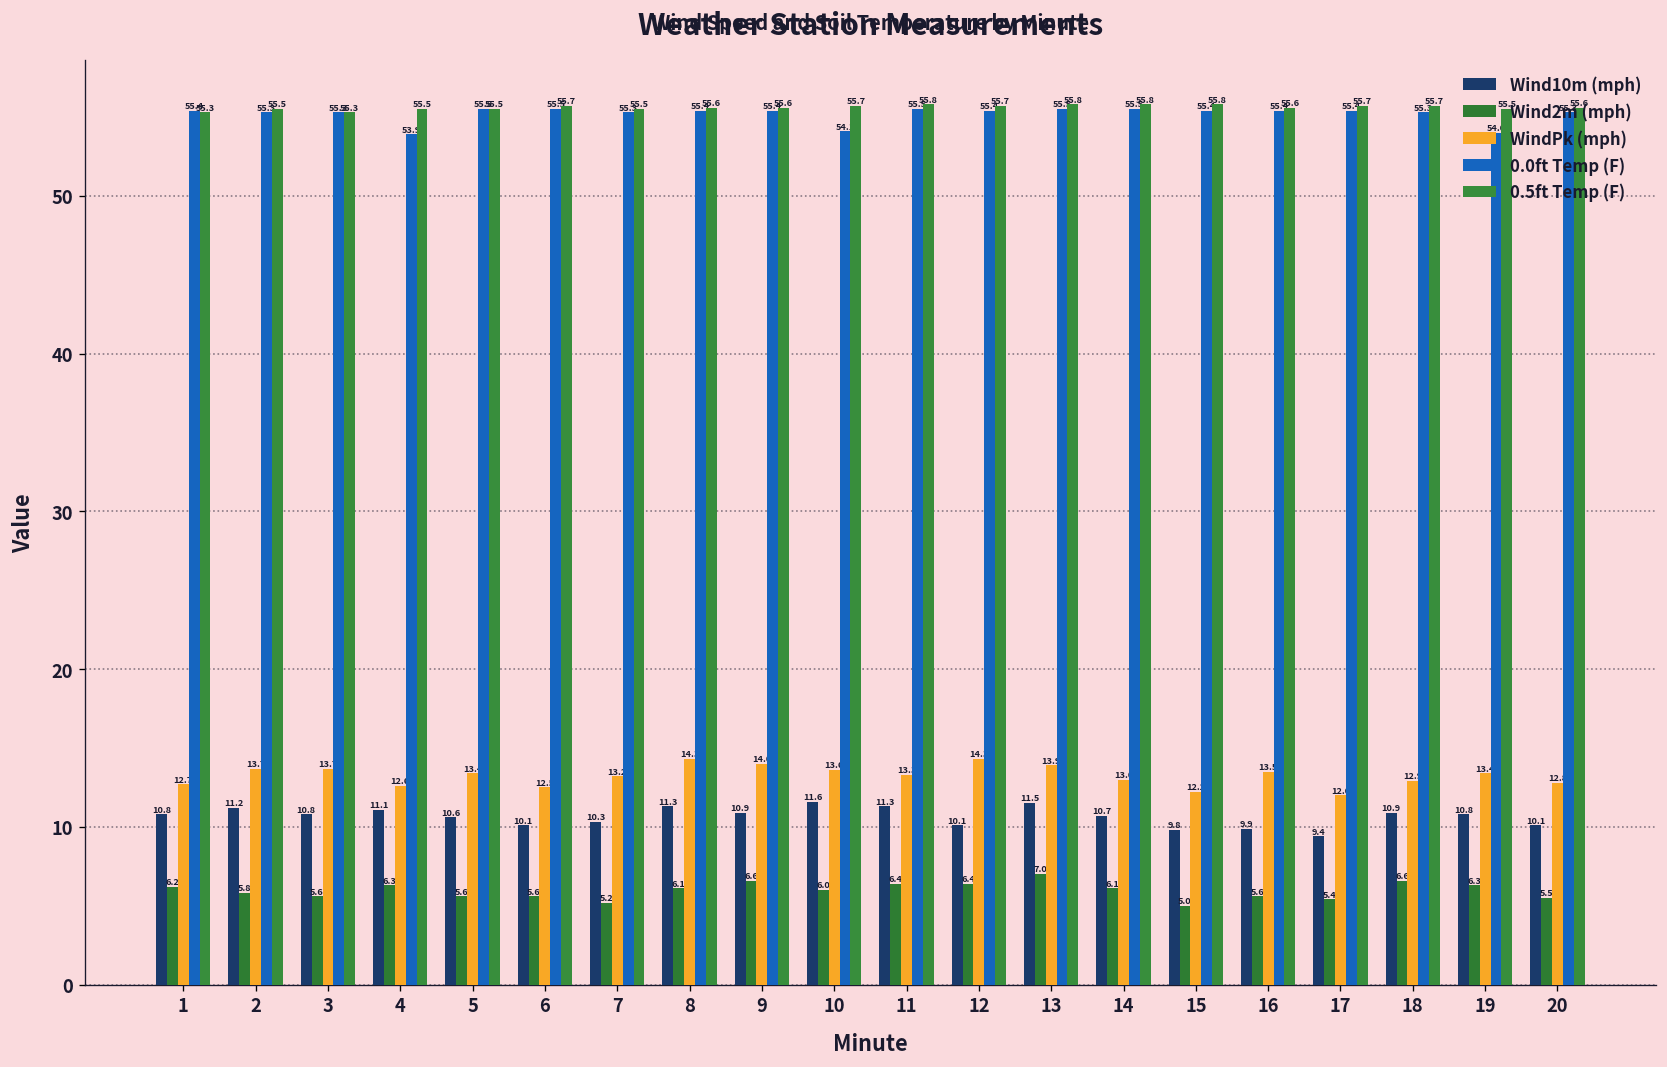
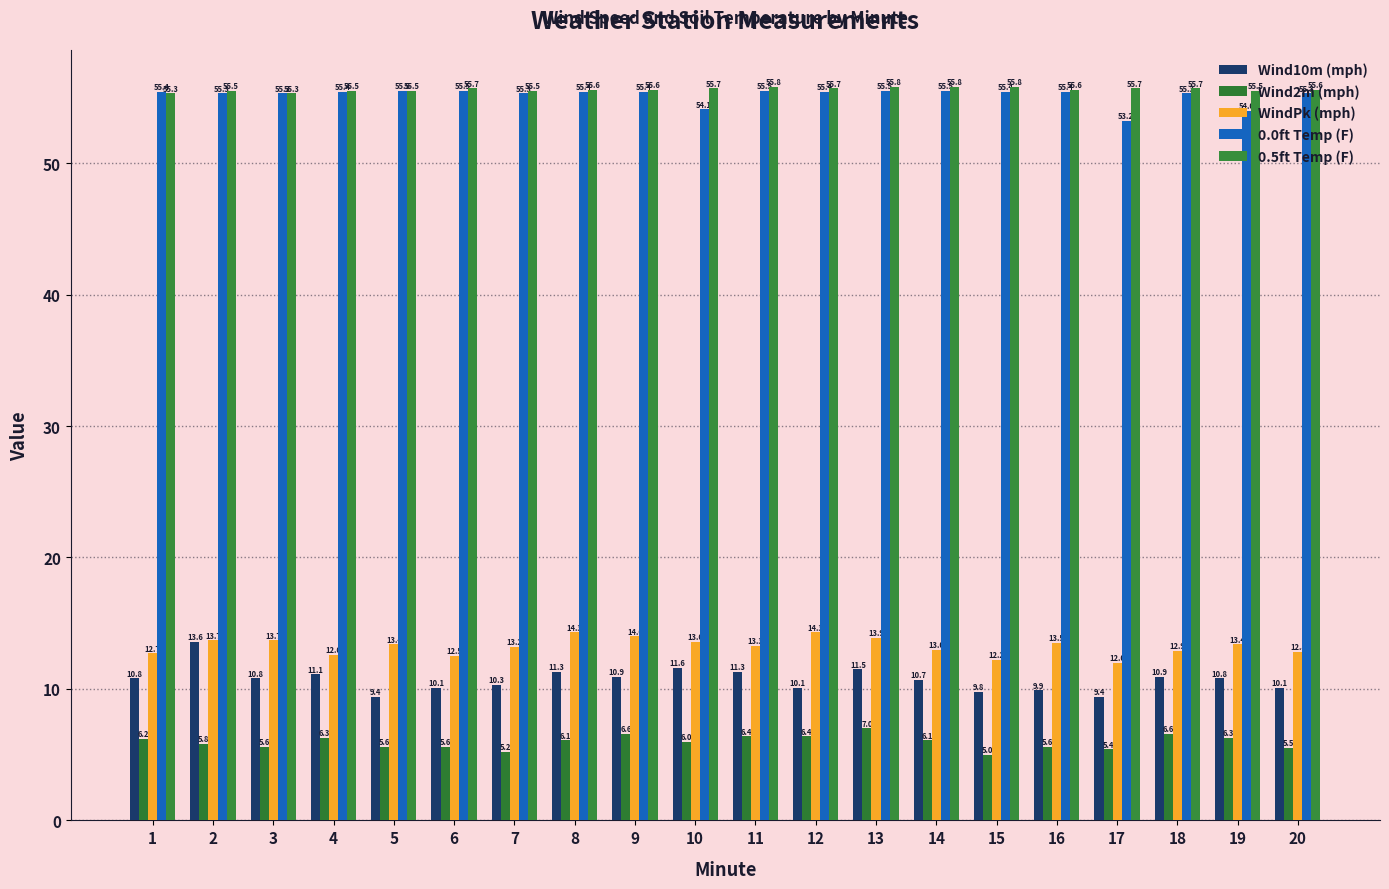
  {
    "Wind10m (mph)": {
      "1": 10.8,
-     "2": 11.2,
+     "2": 13.6,
      "3": 10.8,
      "4": 11.1,
-     "5": 10.6,
+     "5": 9.4,
      "6": 10.1,
      "7": 10.3,
      "8": 11.3,
      "9": 10.9,
      "10": 11.6,
      "11": 11.3,
      "12": 10.1,
      "13": 11.5,
      "14": 10.7,
      "15": 9.8,
      "16": 9.9,
      "17": 9.4,
      "18": 10.9,
      "19": 10.8,
      "20": 10.1
    },
    "WindPk (mph)": {
      "1": 12.7,
      "2": 13.7,
      "3": 13.7,
      "4": 12.6,
      "5": 13.4,
      "6": 12.5,
      "7": 13.2,
      "8": 14.3,
      "9": 14.0,
      "10": 13.6,
      "11": 13.3,
      "12": 14.3,
      "13": 13.9,
      "14": 13.0,
      "15": 12.2,
      "16": 13.5,
      "17": 12.0,
      "18": 12.9,
      "19": 13.4,
      "20": 12.8
    },
    "0.0ft Temp (F)": {
-     "4": 53.9,
+     "4": 55.4,
      "10": 54.1,
-     "17": 55.4
+     "17": 53.2
    }
  }
